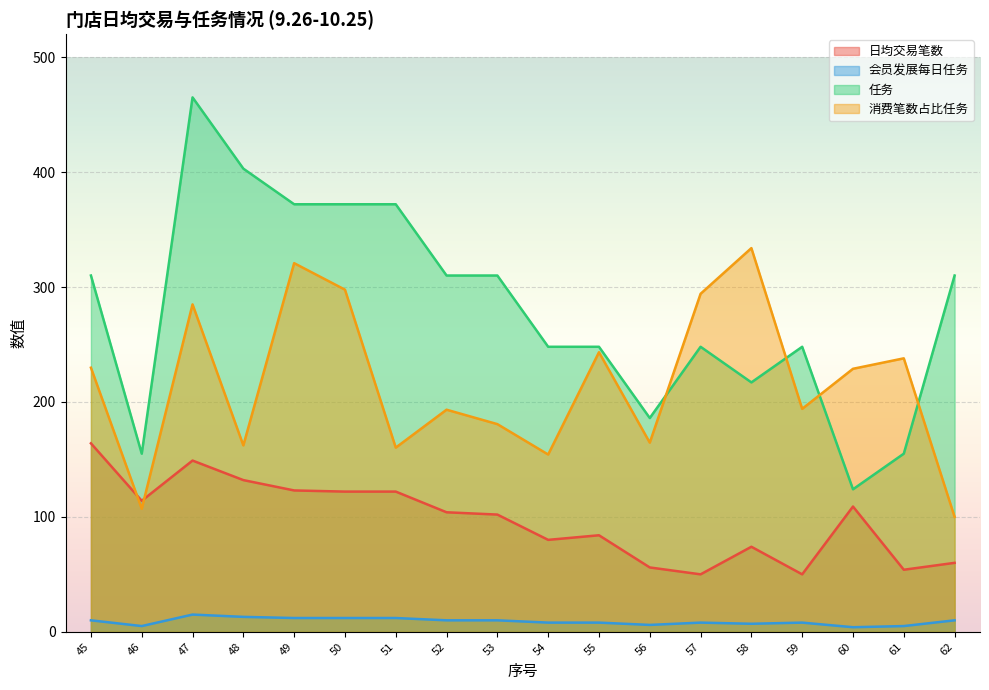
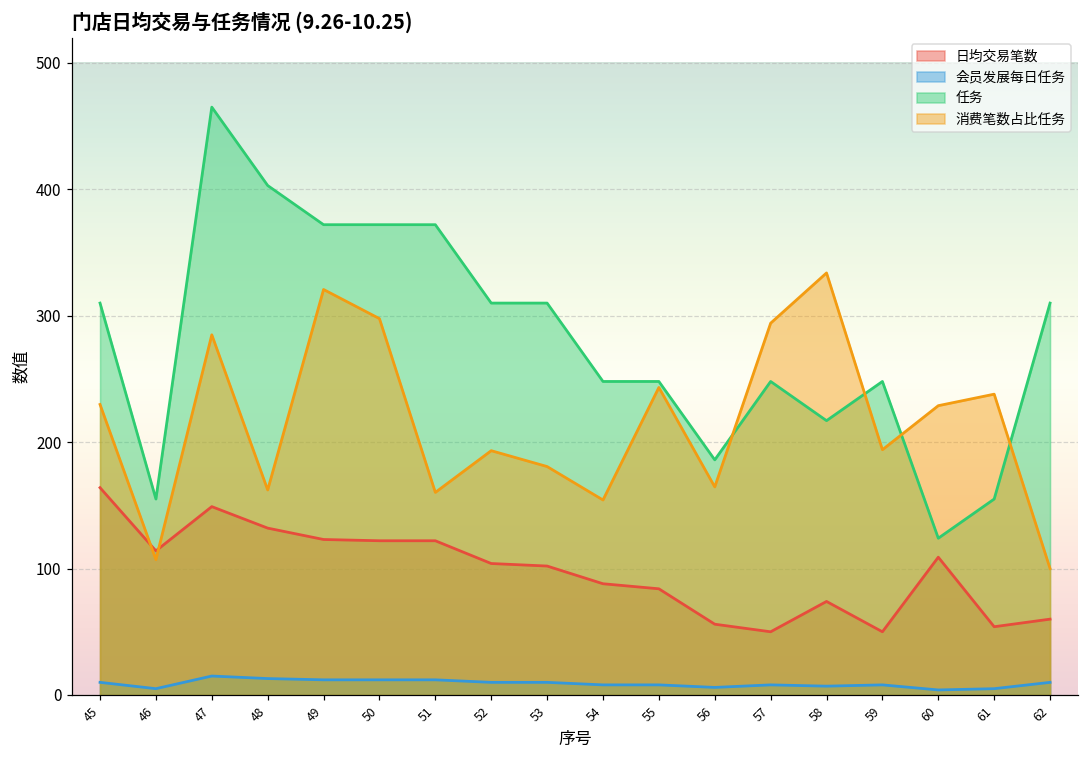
  {
    "日均交易笔数": {
      "45": 164,
      "46": 114,
      "47": 149,
      "48": 132,
      "49": 123,
      "50": 122,
      "51": 122,
      "52": 104,
      "53": 102,
-     "54": 80,
+     "54": 88,
      "55": 84,
      "56": 56,
      "57": 50,
      "58": 74,
      "59": 50,
      "60": 109,
      "61": 54,
      "62": 60
    },
    "会员发展每日任务": {
      "45": 10,
      "46": 5,
      "47": 15,
      "48": 13,
      "49": 12,
      "50": 12,
      "51": 12,
      "52": 10,
      "53": 10,
      "54": 8,
      "55": 8,
      "56": 6,
      "57": 8,
      "58": 7,
      "59": 8,
      "60": 4,
      "61": 5,
      "62": 10
    },
    "任务": {
      "45": 310,
      "46": 155,
      "47": 465,
      "48": 403,
      "49": 372,
      "50": 372,
      "51": 372,
      "52": 310,
      "53": 310,
      "54": 248,
      "55": 248,
      "56": 186,
      "57": 248,
      "58": 217,
      "59": 248,
      "60": 124,
      "61": 155,
      "62": 310
    },
    "消费笔数占比任务": {
      "45": 230,
      "46": 107,
      "47": 285,
      "48": 162,
      "49": 321,
      "50": 298,
      "51": 160,
      "52": 193,
      "53": 181,
      "54": 154,
      "55": 243,
      "56": 165,
      "57": 294,
      "58": 334,
      "59": 194,
      "60": 229,
      "61": 238,
      "62": 100
    }
  }
